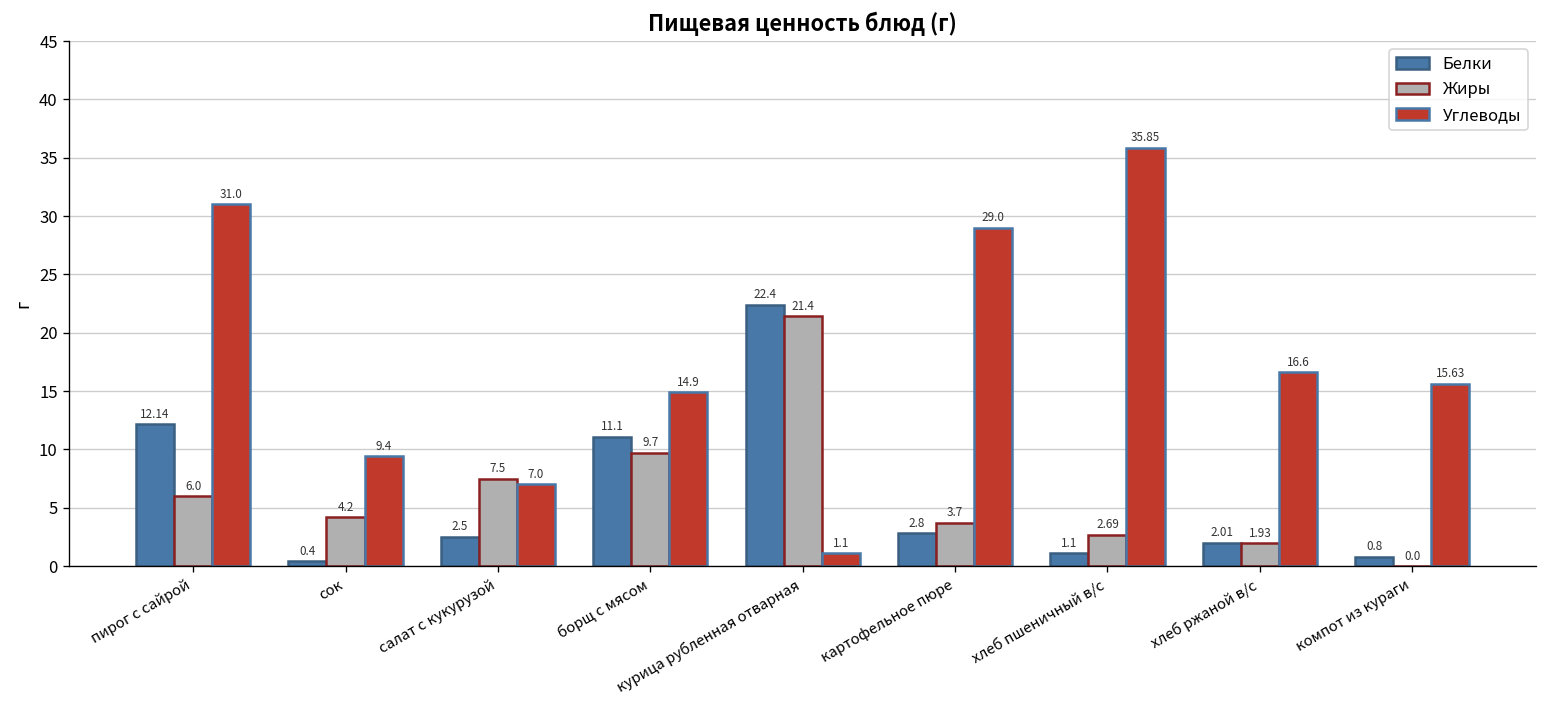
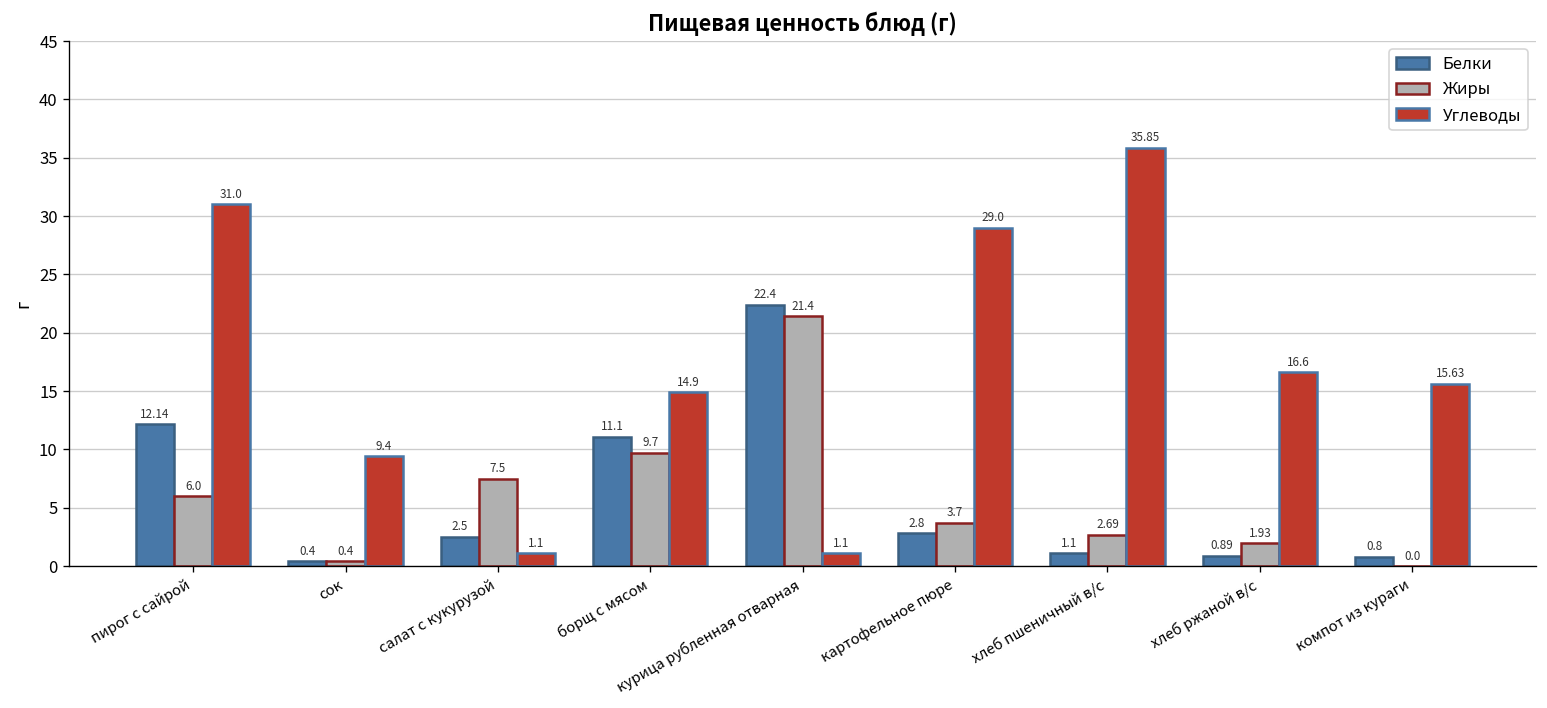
  {
    "Белки": {
      "пирог с сайрой": 12.14,
      "сок": 0.4,
      "салат с кукурузой": 2.5,
      "борщ с мясом": 11.1,
      "курица рубленная отварная": 22.4,
      "картофельное пюре": 2.8,
      "хлеб пшеничный в/с": 1.1,
-     "хлеб ржаной в/с": 2.01,
+     "хлеб ржаной в/с": 0.89,
      "компот из кураги": 0.8
    },
    "Жиры": {
      "пирог с сайрой": 6.0,
-     "сок": 4.2,
+     "сок": 0.4,
      "салат с кукурузой": 7.5,
      "борщ с мясом": 9.7,
      "курица рубленная отварная": 21.4,
      "картофельное пюре": 3.7,
      "хлеб пшеничный в/с": 2.69,
      "хлеб ржаной в/с": 1.93,
      "компот из кураги": 0.0
    },
    "Углеводы": {
      "пирог с сайрой": 31.0,
      "сок": 9.4,
-     "салат с кукурузой": 7.0,
+     "салат с кукурузой": 1.1,
      "борщ с мясом": 14.9,
      "курица рубленная отварная": 1.1,
      "картофельное пюре": 29.0,
      "хлеб пшеничный в/с": 35.85,
      "хлеб ржаной в/с": 16.6,
      "компот из кураги": 15.63
    }
  }
